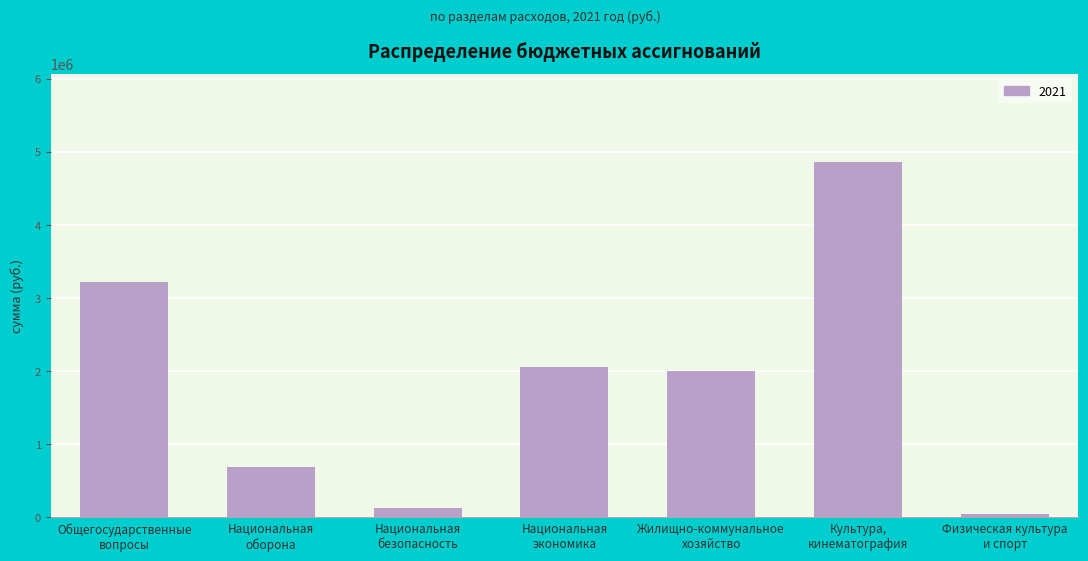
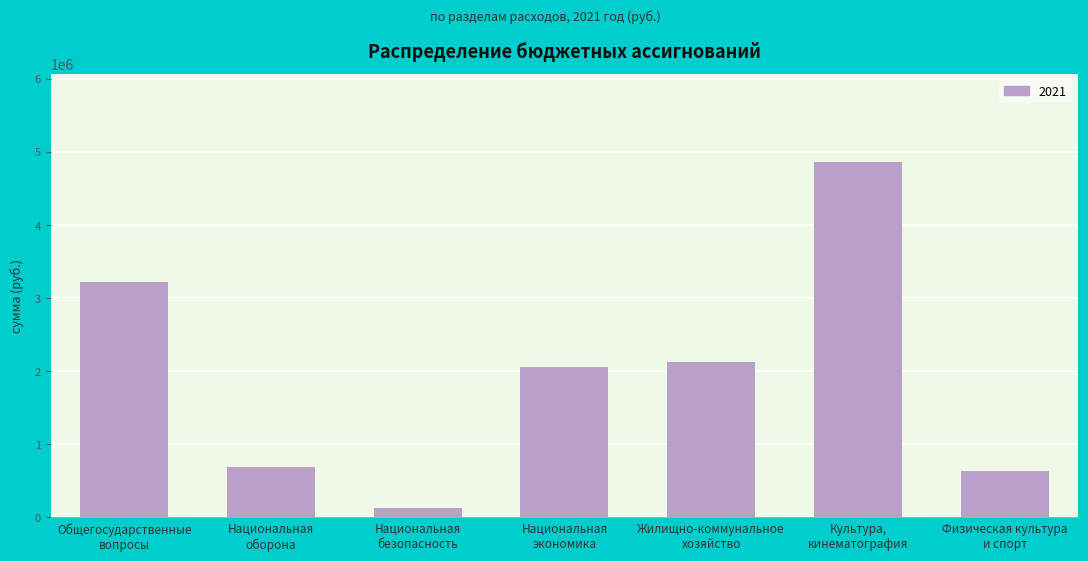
  {
    "Общегосударственные вопросы": 3200000,
    "Национальная оборона": 700000,
    "Национальная безопасность": 100000,
    "Национальная экономика": 2100000,
-   "Жилищно-коммунальное хозяйство": 2000000,
+   "Жилищно-коммунальное хозяйство": 2100000,
    "Культура, кинематография": 4900000,
-   "Физическая культура и спорт": 100000
+   "Физическая культура и спорт": 600000
  }
